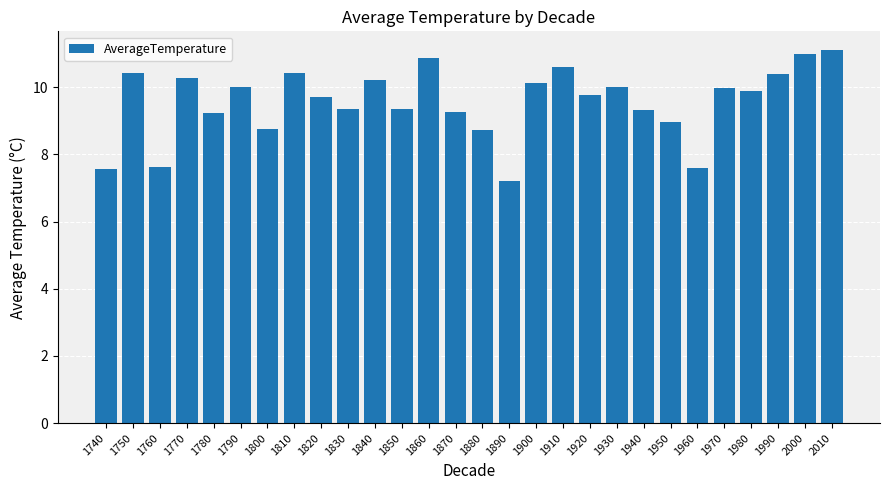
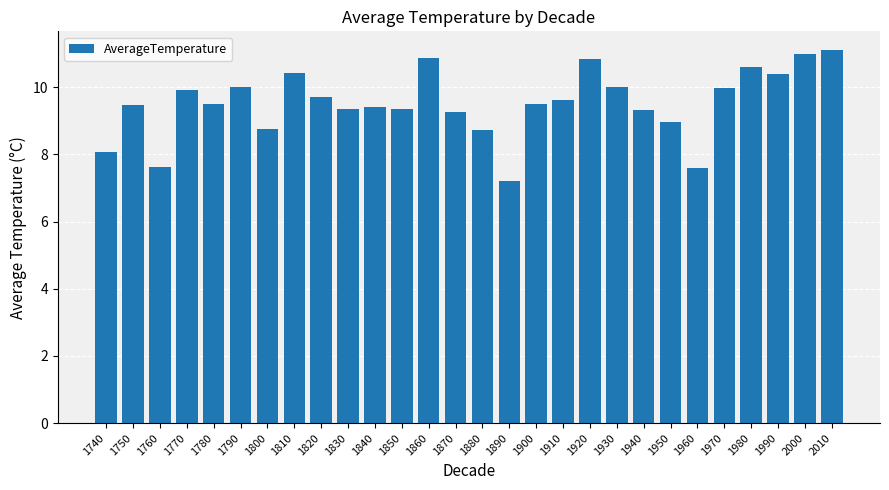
  {
-   "1740": 7.6,
-   "1750": 10.4,
+   "1740": 8.1,
+   "1750": 9.5,
    "1760": 7.6,
-   "1770": 10.3,
-   "1780": 9.2,
+   "1770": 9.9,
+   "1780": 9.5,
    "1790": 10.0,
    "1800": 8.7,
    "1810": 10.4,
    "1820": 9.7,
    "1830": 9.3,
-   "1840": 10.2,
+   "1840": 9.4,
    "1850": 9.3,
    "1860": 10.9,
    "1870": 9.2,
    "1880": 8.7,
    "1890": 7.2,
-   "1900": 10.1,
-   "1910": 10.6,
-   "1920": 9.8,
+   "1900": 9.5,
+   "1910": 9.6,
+   "1920": 10.8,
    "1930": 10.0,
    "1940": 9.3,
    "1950": 9.0,
    "1960": 7.6,
    "1970": 10.0,
-   "1980": 9.9,
+   "1980": 10.6,
    "1990": 10.4,
    "2000": 11.0,
    "2010": 11.1
  }
